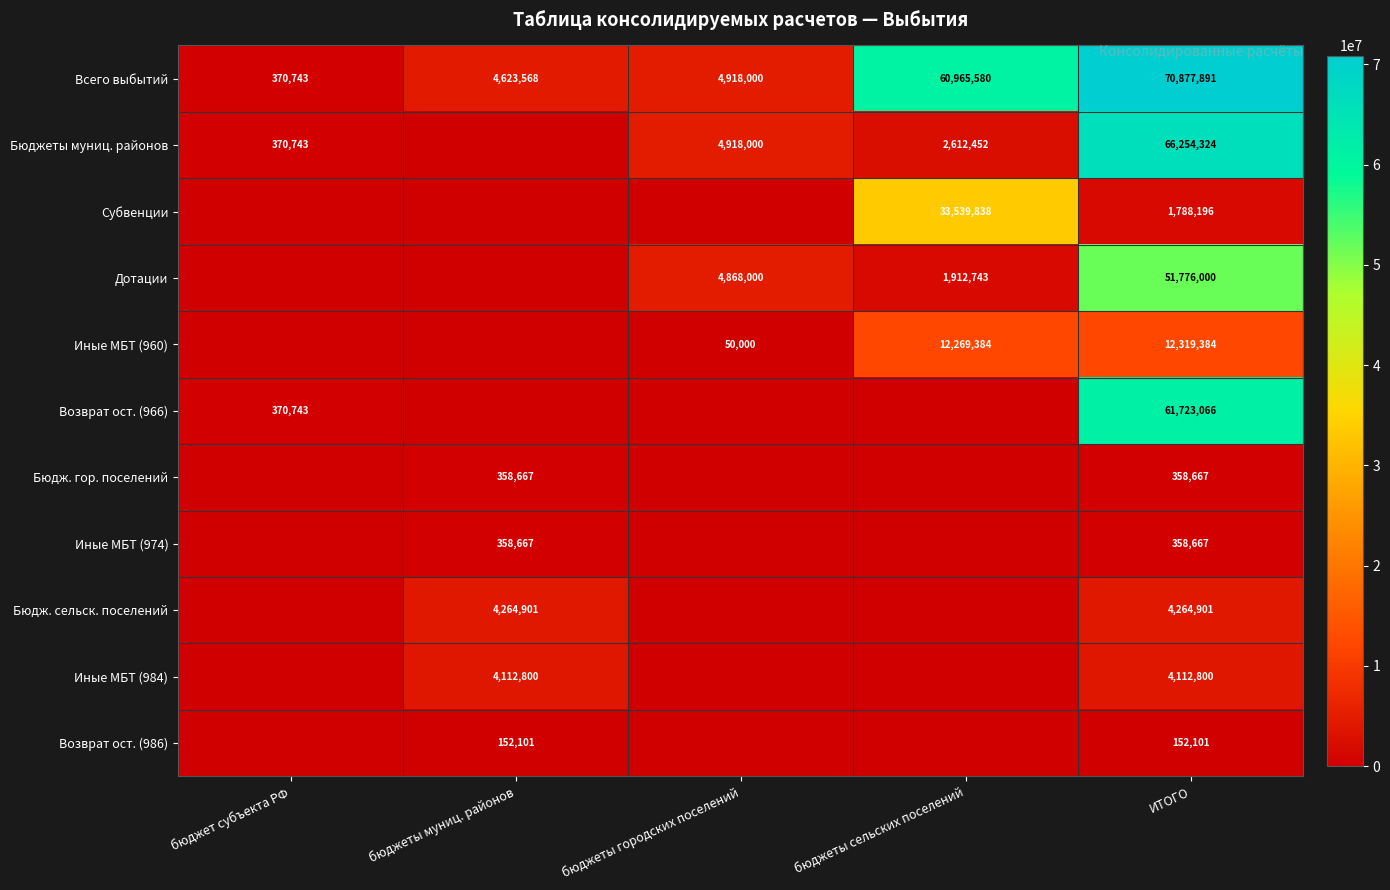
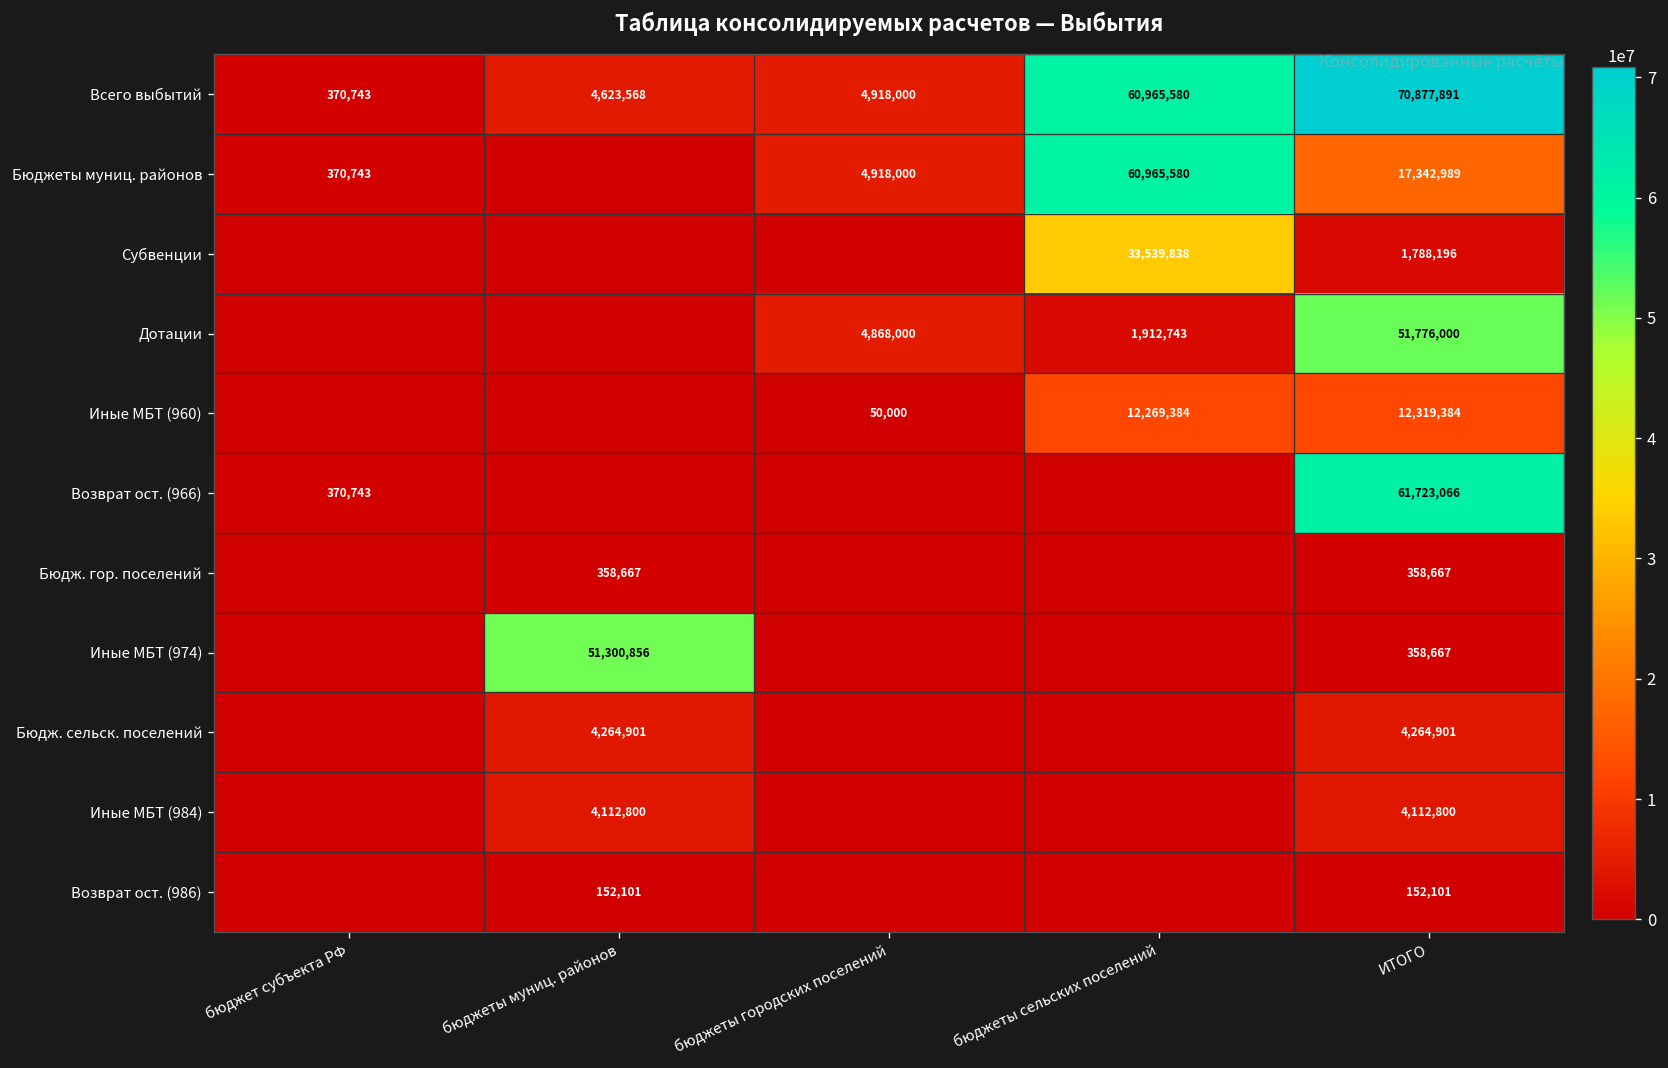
  {
    "Всего выбытий": {
      "бюджет субъекта РФ": "370,743",
      "бюджеты муниц. районов": "4,623,568",
      "бюджеты городских поселений": "4,918,000",
      "бюджеты сельских поселений": "60,965,580"
    },
    "Бюджеты муниц. районов": {
      "бюджет субъекта РФ": "370,743",
      "бюджеты городских поселений": "4,918,000",
-     "бюджеты сельских поселений": "2,612,452",
-     "ИТОГО": "66,254,324"
+     "бюджеты сельских поселений": "60,965,580",
+     "ИТОГО": "17,342,989"
    },
    "Субвенции": {
      "бюджеты сельских поселений": "33,539,838",
      "ИТОГО": "1,788,196"
    },
    "Дотации": {
      "бюджеты городских поселений": "4,868,000",
      "бюджеты сельских поселений": "1,912,743",
      "ИТОГО": "51,776,000"
    },
    "Иные МБТ (960)": {
      "бюджеты городских поселений": "50,000",
      "бюджеты сельских поселений": "12,269,384",
      "ИТОГО": "12,319,384"
    },
    "Возврат ост. (966)": {
      "бюджет субъекта РФ": "370,743",
      "ИТОГО": "61,723,066"
    },
    "Бюдж. гор. поселений": {
      "бюджеты муниц. районов": "358,667",
      "ИТОГО": "358,667"
    },
    "Иные МБТ (974)": {
-     "бюджеты муниц. районов": "358,667",
+     "бюджеты муниц. районов": "51,300,856",
      "ИТОГО": "358,667"
    },
    "Бюдж. сельск. поселений": {
      "бюджеты муниц. районов": "4,264,901",
      "ИТОГО": "4,264,901"
    },
    "Иные МБТ (984)": {
      "бюджеты муниц. районов": "4,112,800",
      "ИТОГО": "4,112,800"
    },
    "Возврат ост. (986)": {
      "бюджеты муниц. районов": "152,101",
      "ИТОГО": "152,101"
    }
  }
